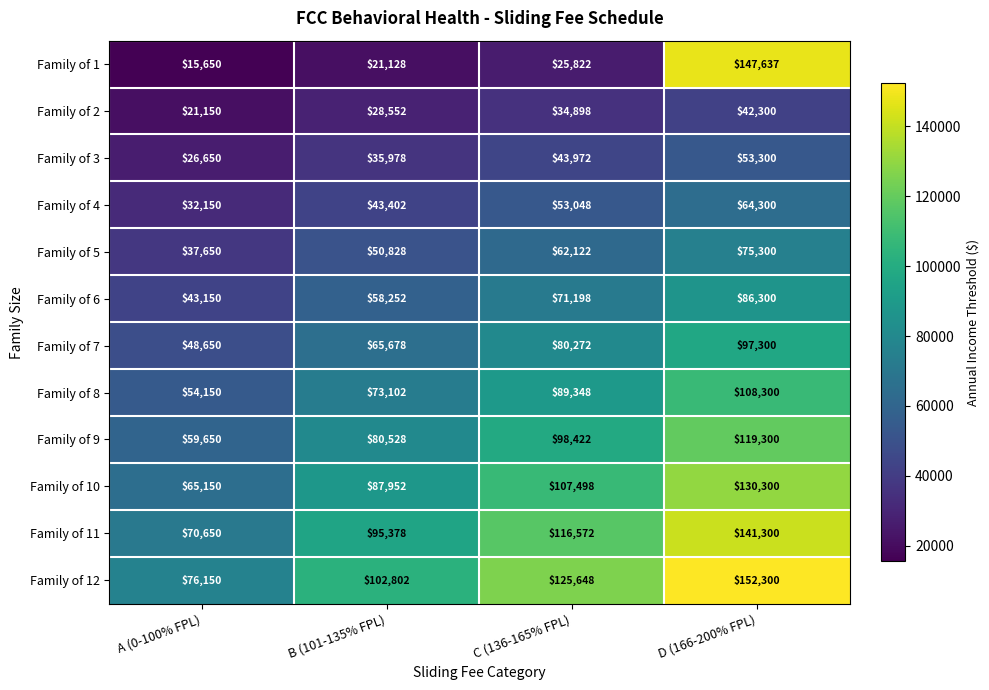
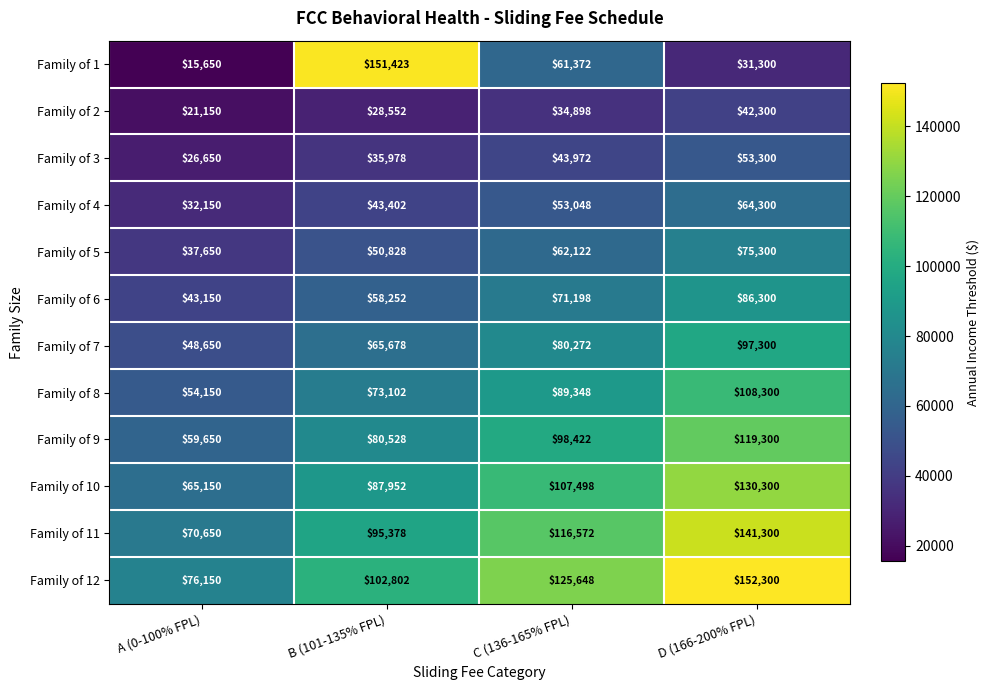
  {
    "Family of 1": {
      "A (0-100% FPL)": "$15,650",
-     "B (101-135% FPL)": "$21,128",
-     "C (136-165% FPL)": "$25,822",
-     "D (166-200% FPL)": "$147,637"
+     "B (101-135% FPL)": "$151,423",
+     "C (136-165% FPL)": "$61,372",
+     "D (166-200% FPL)": "$31,300"
    },
    "Family of 2": {
      "A (0-100% FPL)": "$21,150",
      "B (101-135% FPL)": "$28,552",
      "C (136-165% FPL)": "$34,898",
      "D (166-200% FPL)": "$42,300"
    },
    "Family of 3": {
      "A (0-100% FPL)": "$26,650",
      "B (101-135% FPL)": "$35,978",
      "C (136-165% FPL)": "$43,972",
      "D (166-200% FPL)": "$53,300"
    },
    "Family of 4": {
      "A (0-100% FPL)": "$32,150",
      "B (101-135% FPL)": "$43,402",
      "C (136-165% FPL)": "$53,048",
      "D (166-200% FPL)": "$64,300"
    },
    "Family of 5": {
      "A (0-100% FPL)": "$37,650",
      "B (101-135% FPL)": "$50,828",
      "C (136-165% FPL)": "$62,122",
      "D (166-200% FPL)": "$75,300"
    },
    "Family of 6": {
      "A (0-100% FPL)": "$43,150",
      "B (101-135% FPL)": "$58,252",
      "C (136-165% FPL)": "$71,198",
      "D (166-200% FPL)": "$86,300"
    },
    "Family of 7": {
      "A (0-100% FPL)": "$48,650",
      "B (101-135% FPL)": "$65,678",
      "C (136-165% FPL)": "$80,272",
      "D (166-200% FPL)": "$97,300"
    },
    "Family of 8": {
      "A (0-100% FPL)": "$54,150",
      "B (101-135% FPL)": "$73,102",
      "C (136-165% FPL)": "$89,348",
      "D (166-200% FPL)": "$108,300"
    },
    "Family of 9": {
      "A (0-100% FPL)": "$59,650",
      "B (101-135% FPL)": "$80,528",
      "C (136-165% FPL)": "$98,422",
      "D (166-200% FPL)": "$119,300"
    },
    "Family of 10": {
      "A (0-100% FPL)": "$65,150",
      "B (101-135% FPL)": "$87,952",
      "C (136-165% FPL)": "$107,498",
      "D (166-200% FPL)": "$130,300"
    },
    "Family of 11": {
      "A (0-100% FPL)": "$70,650",
      "B (101-135% FPL)": "$95,378",
      "C (136-165% FPL)": "$116,572",
      "D (166-200% FPL)": "$141,300"
    },
    "Family of 12": {
      "A (0-100% FPL)": "$76,150",
      "B (101-135% FPL)": "$102,802",
      "C (136-165% FPL)": "$125,648",
      "D (166-200% FPL)": "$152,300"
    }
  }
